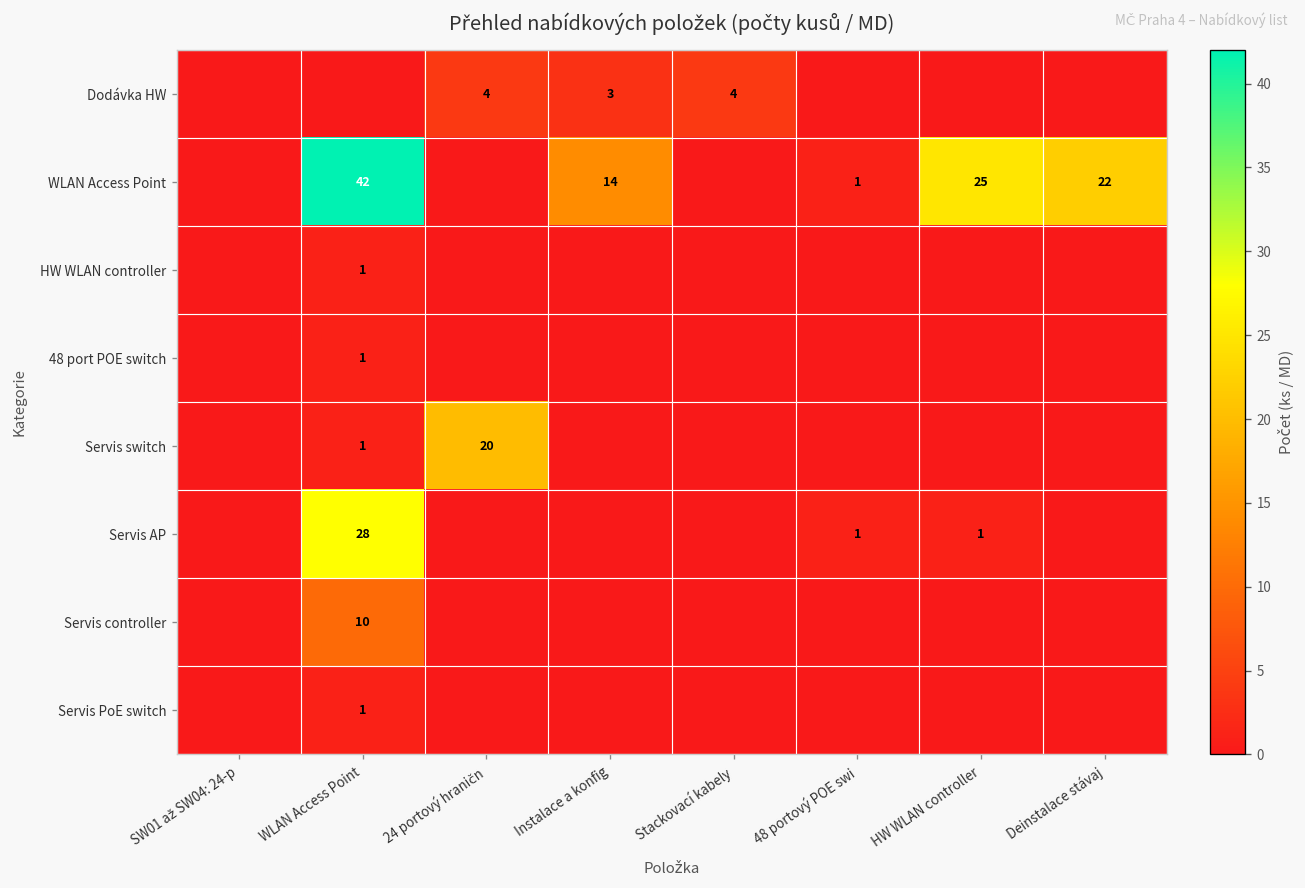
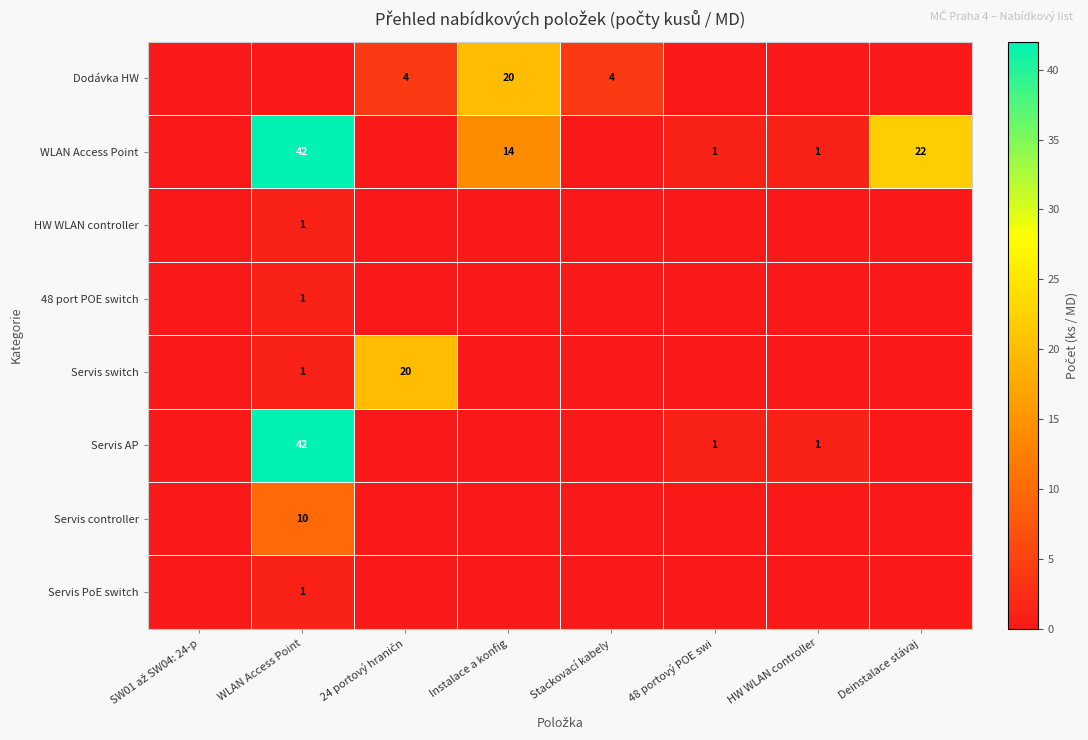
  {
    "Dodávka HW": {
      "24 portový hraničn": 4,
-     "Instalace a konfig": 3,
+     "Instalace a konfig": 20,
      "Stackovací kabely": 4
    },
    "WLAN Access Point": {
      "WLAN Access Point": 42,
      "Instalace a konfig": 14,
      "48 portový POE swi": 1,
-     "HW WLAN controller": 25,
+     "HW WLAN controller": 1,
      "Deinstalace stávaj": 22
    },
    "HW WLAN controller": {
      "WLAN Access Point": 1
    },
    "48 port POE switch": {
      "WLAN Access Point": 1
    },
    "Servis switch": {
      "WLAN Access Point": 1,
      "24 portový hraničn": 20
    },
    "Servis AP": {
-     "WLAN Access Point": 28,
+     "WLAN Access Point": 42,
      "48 portový POE swi": 1,
      "HW WLAN controller": 1
    },
    "Servis controller": {
      "WLAN Access Point": 10
    },
    "Servis PoE switch": {
      "WLAN Access Point": 1
    }
  }
